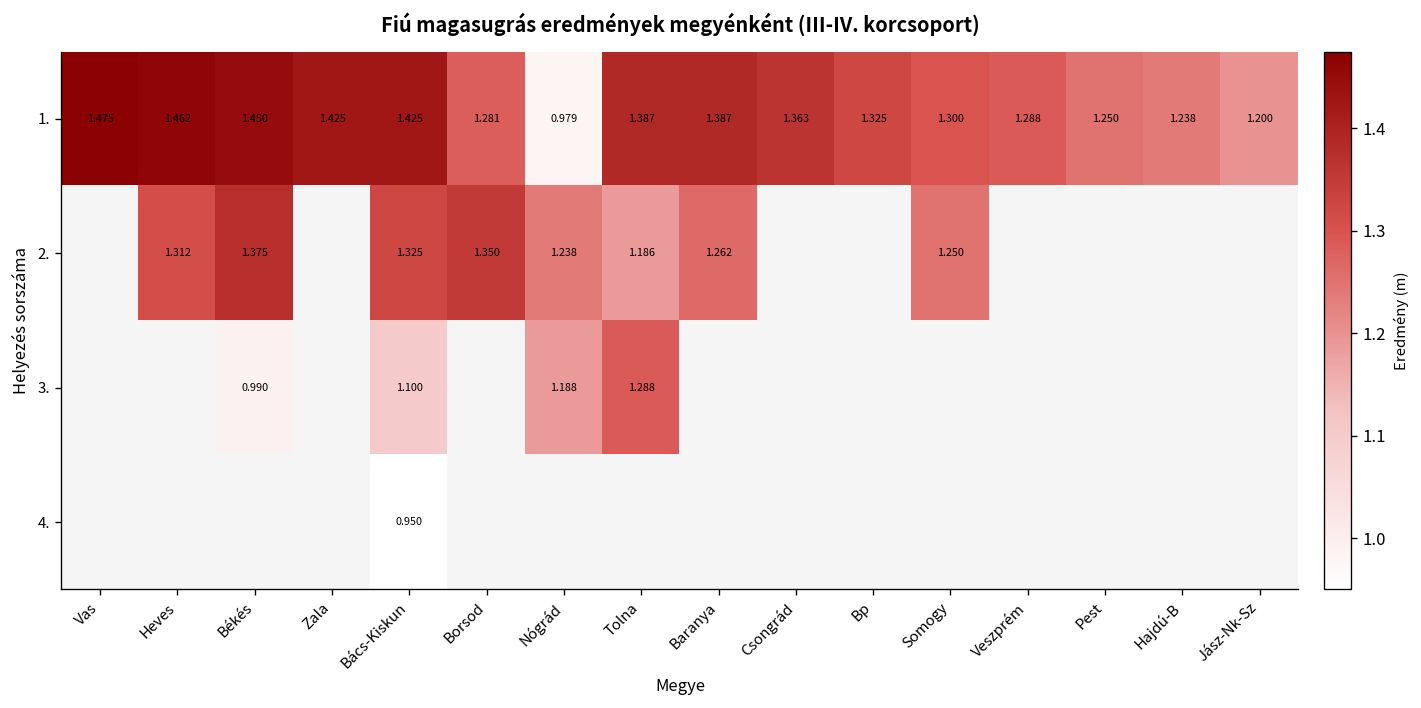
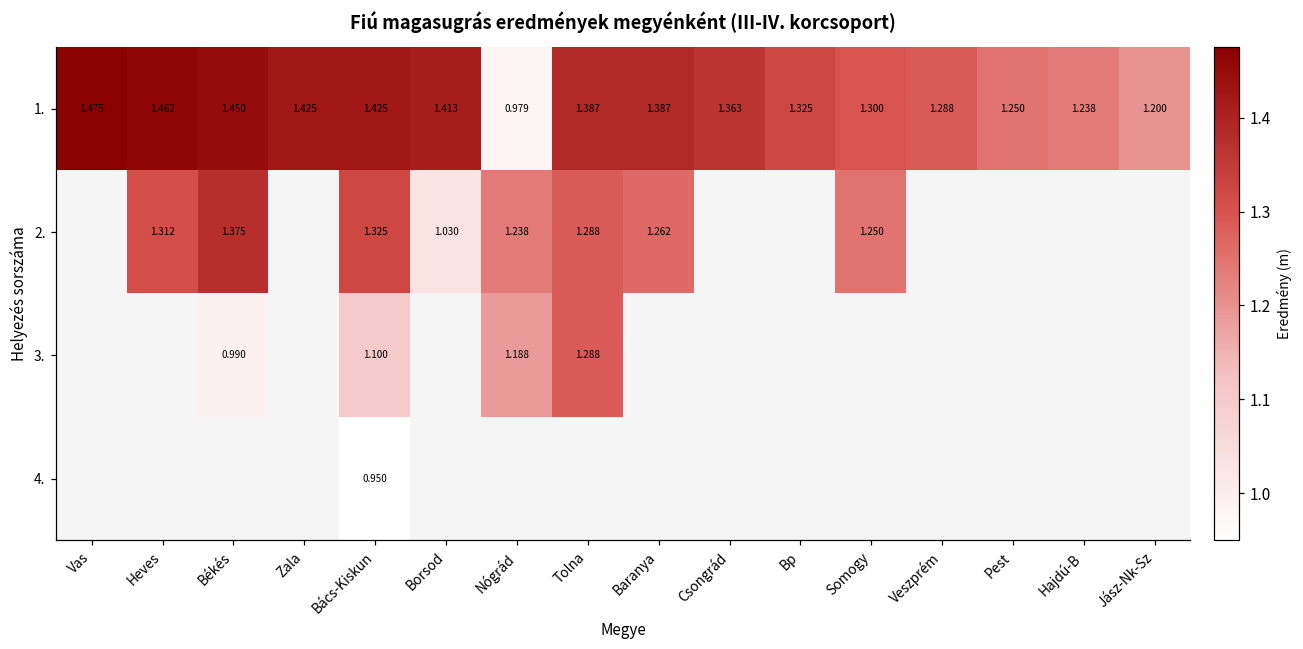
  {
    "1.": {
      "Vas": 1.475,
      "Heves": 1.462,
      "Békés": 1.450,
      "Zala": 1.425,
      "Bács-Kiskun": 1.425,
-     "Borsod": 1.281,
+     "Borsod": 1.413,
      "Nógrád": 0.979,
      "Tolna": 1.387,
      "Baranya": 1.387,
      "Csongrád": 1.363,
      "Bp": 1.325,
      "Somogy": 1.300,
      "Veszprém": 1.288,
      "Pest": 1.250,
      "Hajdú-B": 1.238,
      "Jász-Nk-Sz": 1.200
    },
    "2.": {
      "Heves": 1.312,
      "Békés": 1.375,
      "Bács-Kiskun": 1.325,
-     "Borsod": 1.350,
+     "Borsod": 1.030,
      "Nógrád": 1.238,
-     "Tolna": 1.186,
+     "Tolna": 1.288,
      "Baranya": 1.262,
      "Somogy": 1.250
    },
    "3.": {
      "Békés": 0.990,
      "Bács-Kiskun": 1.100,
      "Nógrád": 1.188,
      "Tolna": 1.288
    },
    "4.": {
      "Bács-Kiskun": 0.950
    }
  }
